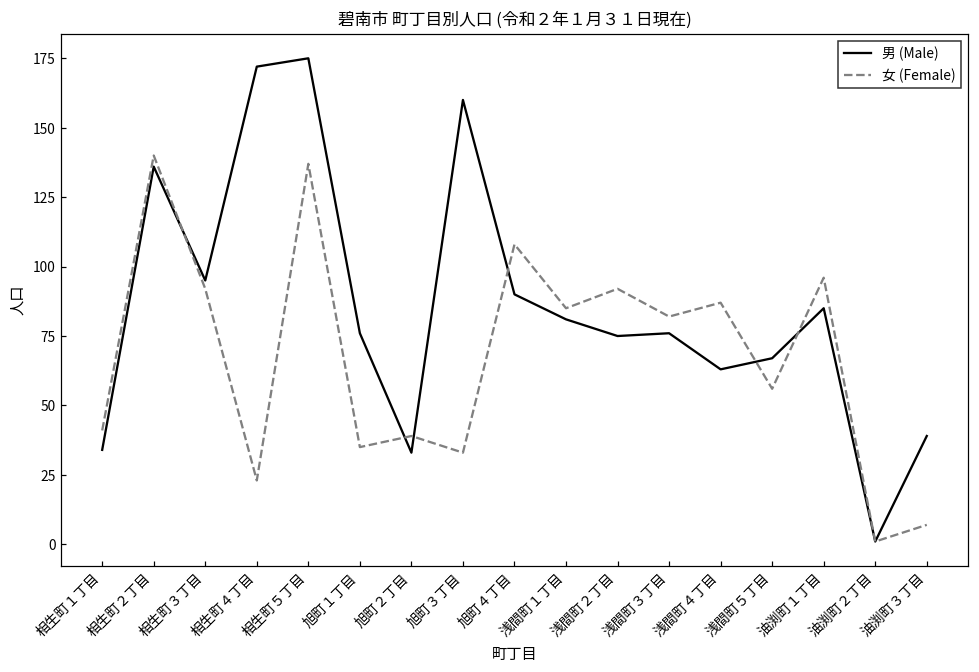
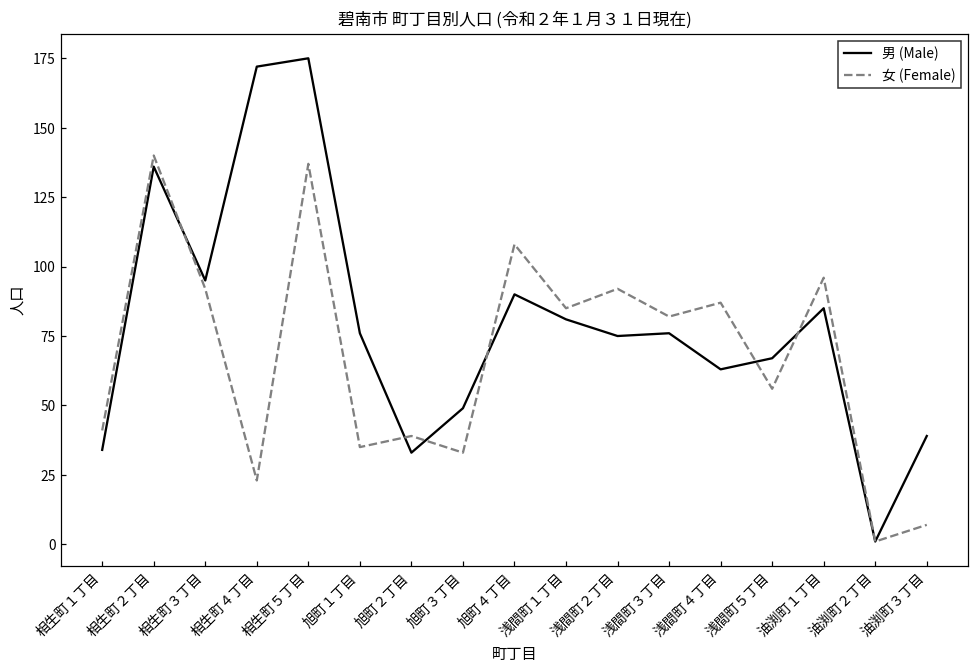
  {
    "男 (Male)": {
      "相生町１丁目": 34,
      "相生町２丁目": 136,
      "相生町３丁目": 95,
      "相生町４丁目": 172,
      "相生町５丁目": 175,
      "旭町１丁目": 76,
      "旭町２丁目": 33,
-     "旭町３丁目": 160,
+     "旭町３丁目": 49,
      "旭町４丁目": 90,
      "浅間町１丁目": 81,
      "浅間町２丁目": 75,
      "浅間町３丁目": 76,
      "浅間町４丁目": 63,
      "浅間町５丁目": 67,
      "油渕町１丁目": 85,
      "油渕町３丁目": 39
    },
    "女 (Female)": {
      "相生町１丁目": 41,
      "相生町２丁目": 140,
      "相生町３丁目": 92,
      "相生町４丁目": 23,
      "相生町５丁目": 137,
      "旭町１丁目": 35,
      "旭町２丁目": 39,
      "旭町３丁目": 33,
      "旭町４丁目": 108,
      "浅間町１丁目": 85,
      "浅間町２丁目": 92,
      "浅間町３丁目": 82,
      "浅間町４丁目": 87,
      "浅間町５丁目": 56,
      "油渕町１丁目": 96,
      "油渕町３丁目": 7
    }
  }
